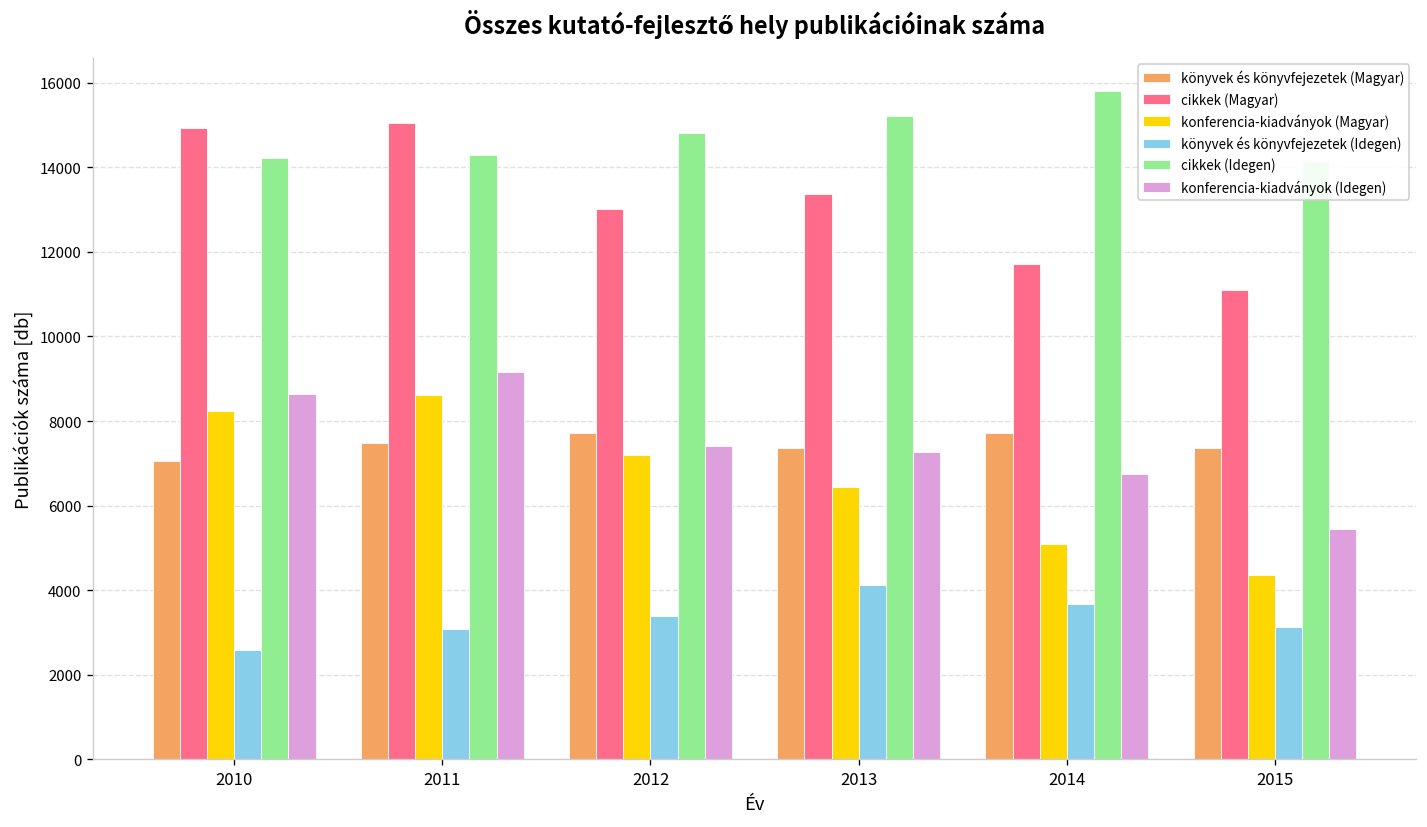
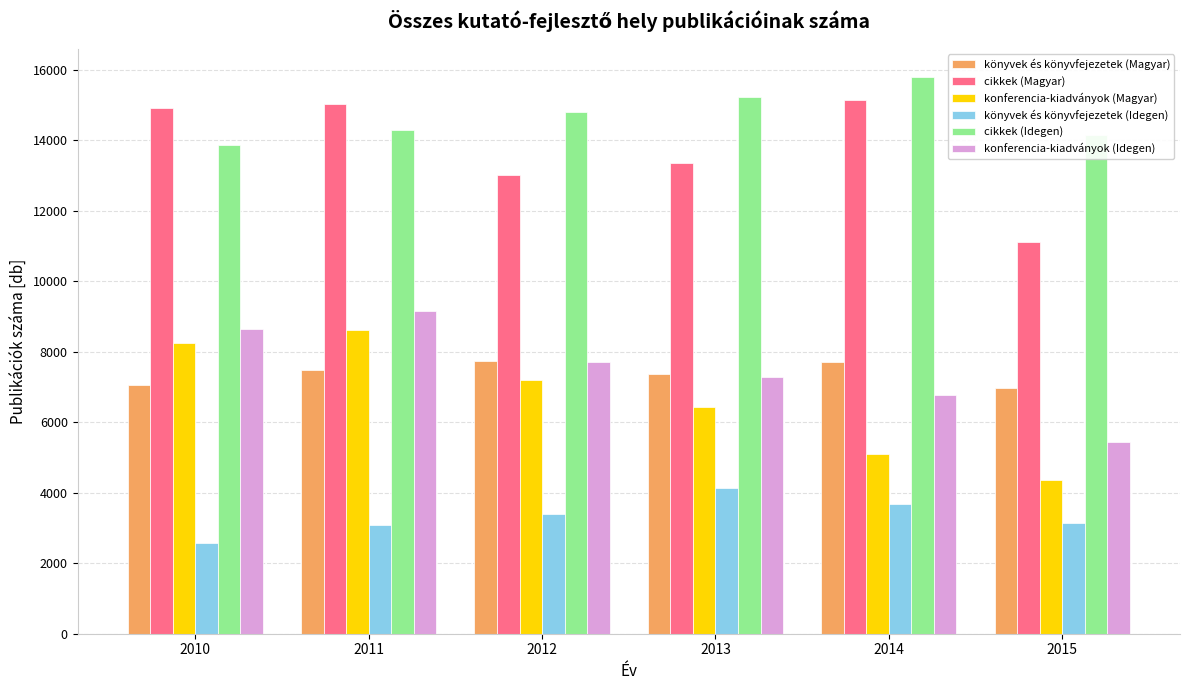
  {
    "könyvek és könyvfejezetek (Magyar)": {
      "2010": 7100,
      "2011": 7500,
      "2012": 7700,
      "2013": 7400,
      "2014": 7700,
-     "2015": 7400
+     "2015": 7000
    },
    "cikkek (Magyar)": {
      "2010": 14900,
      "2011": 15000,
      "2012": 13000,
      "2013": 13400,
-     "2014": 11700,
+     "2014": 15200,
      "2015": 11100
    },
    "konferencia-kiadványok (Magyar)": {
      "2010": 8200,
      "2011": 8600,
      "2012": 7200,
      "2013": 6400,
      "2014": 5100,
      "2015": 4400
    },
    "könyvek és könyvfejezetek (Idegen)": {
      "2010": 2600,
      "2011": 3100,
      "2012": 3400,
      "2013": 4100,
      "2014": 3700,
      "2015": 3100
    },
    "cikkek (Idegen)": {
-     "2010": 14200,
+     "2010": 13900,
      "2011": 14300,
      "2012": 14800,
      "2013": 15200,
      "2014": 15800
    },
    "konferencia-kiadványok (Idegen)": {
      "2010": 8600,
      "2011": 9200,
-     "2012": 7400,
+     "2012": 7700,
      "2013": 7300,
      "2014": 6800,
      "2015": 5500
    }
  }
